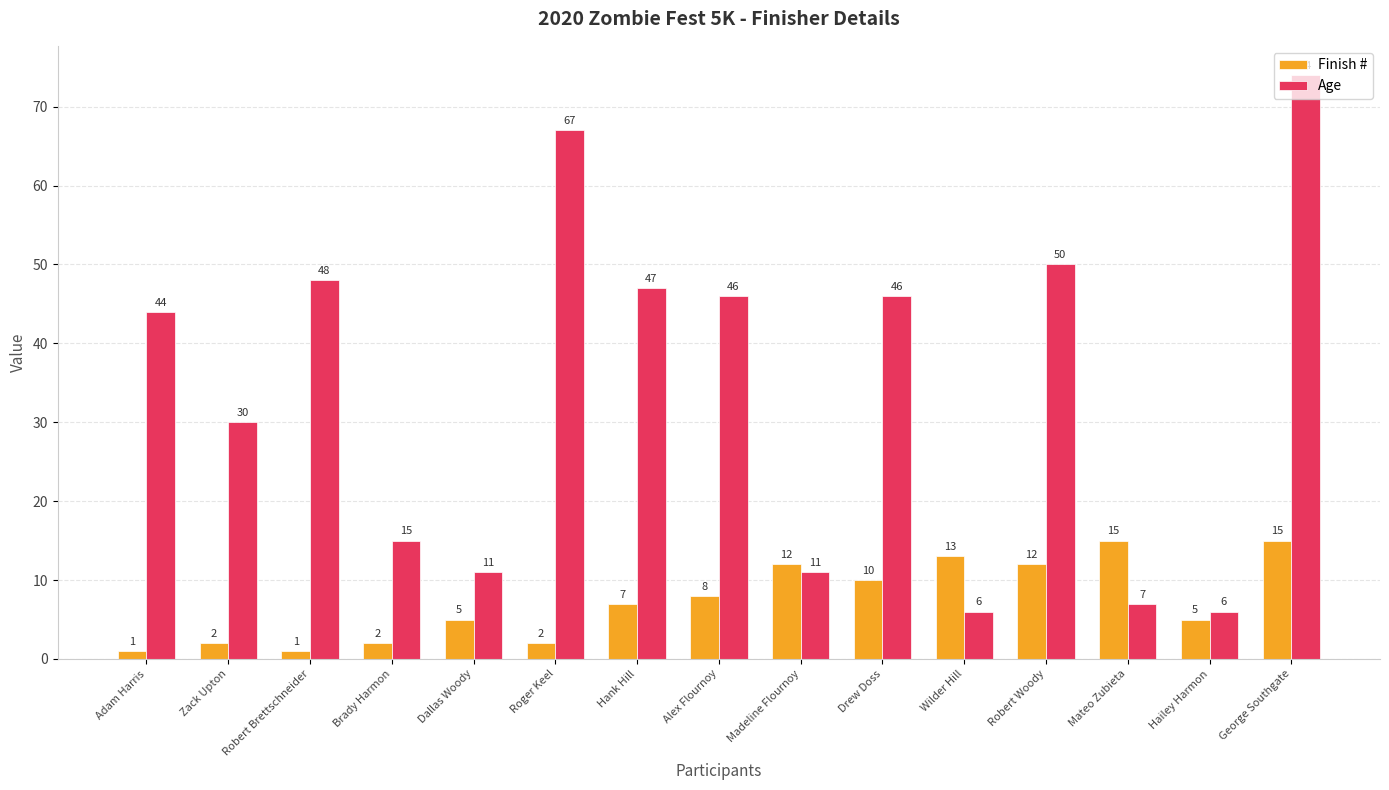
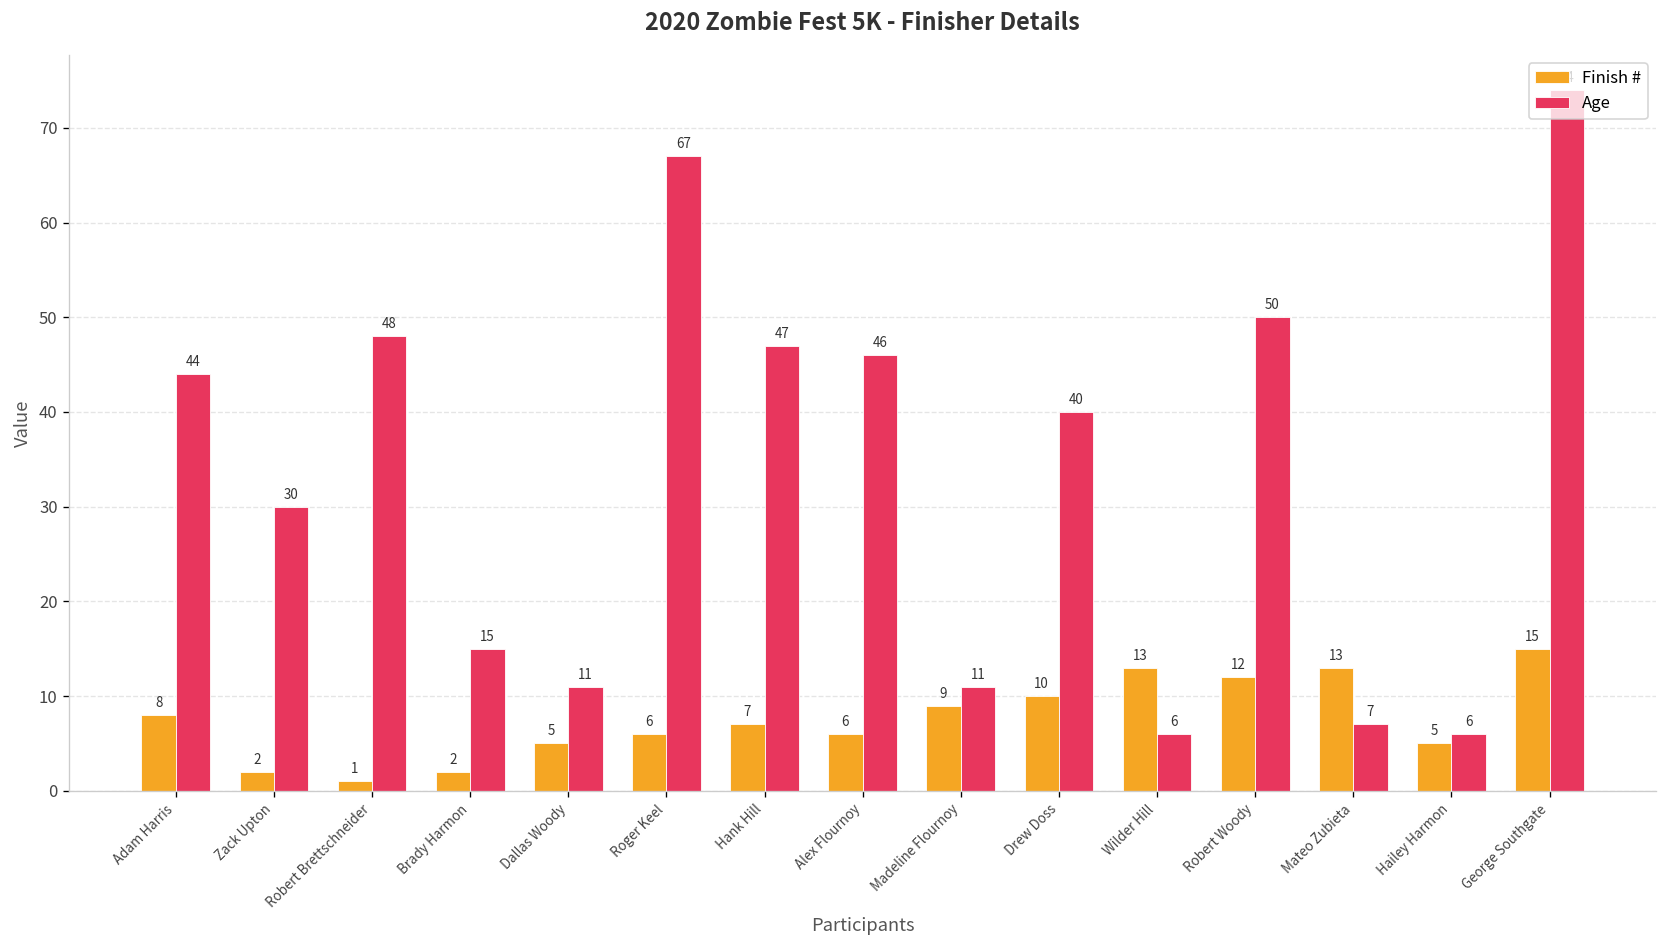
  {
    "Finish #": {
-     "Adam Harris": 1,
+     "Adam Harris": 8,
      "Zack Upton": 2,
      "Robert Brettschneider": 1,
      "Brady Harmon": 2,
      "Dallas Woody": 5,
-     "Roger Keel": 2,
+     "Roger Keel": 6,
      "Hank Hill": 7,
-     "Alex Flournoy": 8,
-     "Madeline Flournoy": 12,
+     "Alex Flournoy": 6,
+     "Madeline Flournoy": 9,
      "Drew Doss": 10,
      "Wilder Hill": 13,
      "Robert Woody": 12,
-     "Mateo Zubieta": 15,
+     "Mateo Zubieta": 13,
      "Hailey Harmon": 5,
      "George Southgate": 15
    },
    "Age": {
      "Adam Harris": 44,
      "Zack Upton": 30,
      "Robert Brettschneider": 48,
      "Brady Harmon": 15,
      "Dallas Woody": 11,
      "Roger Keel": 67,
      "Hank Hill": 47,
      "Alex Flournoy": 46,
      "Madeline Flournoy": 11,
-     "Drew Doss": 46,
+     "Drew Doss": 40,
      "Wilder Hill": 6,
      "Robert Woody": 50,
      "Mateo Zubieta": 7,
      "Hailey Harmon": 6
    }
  }
